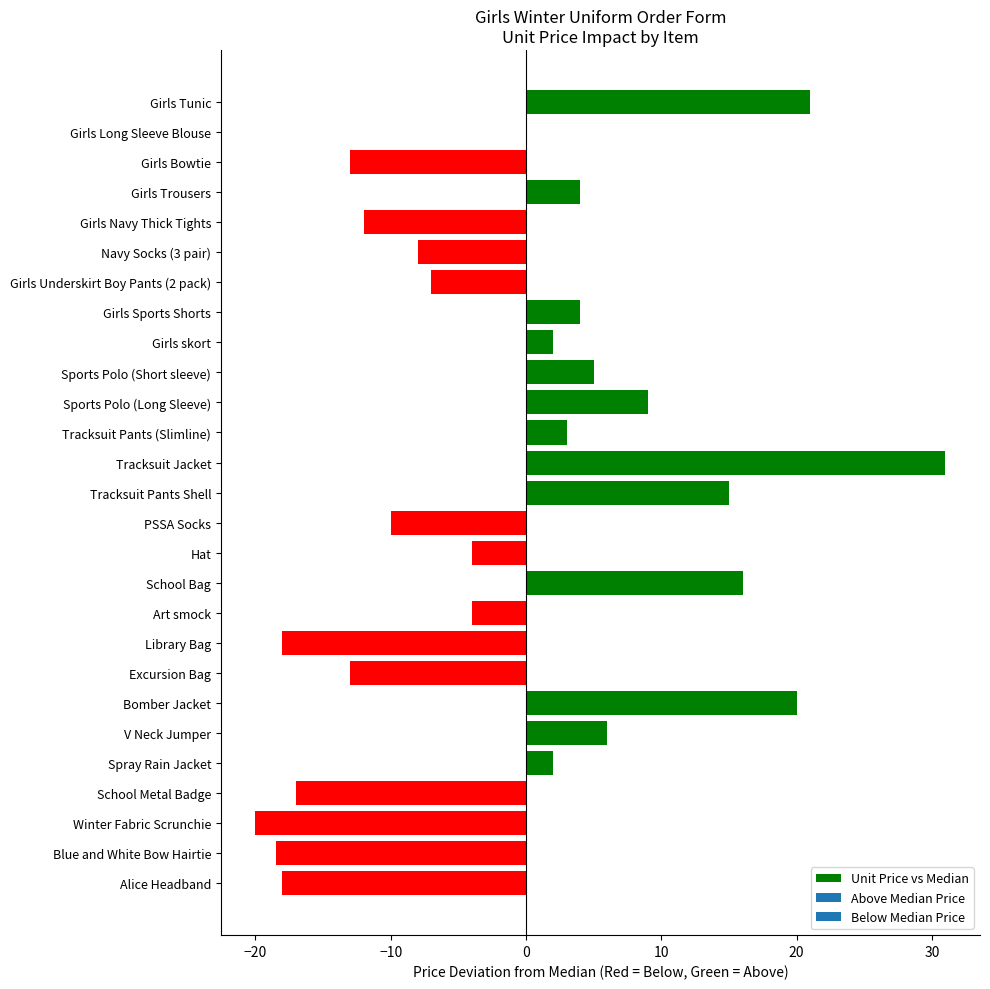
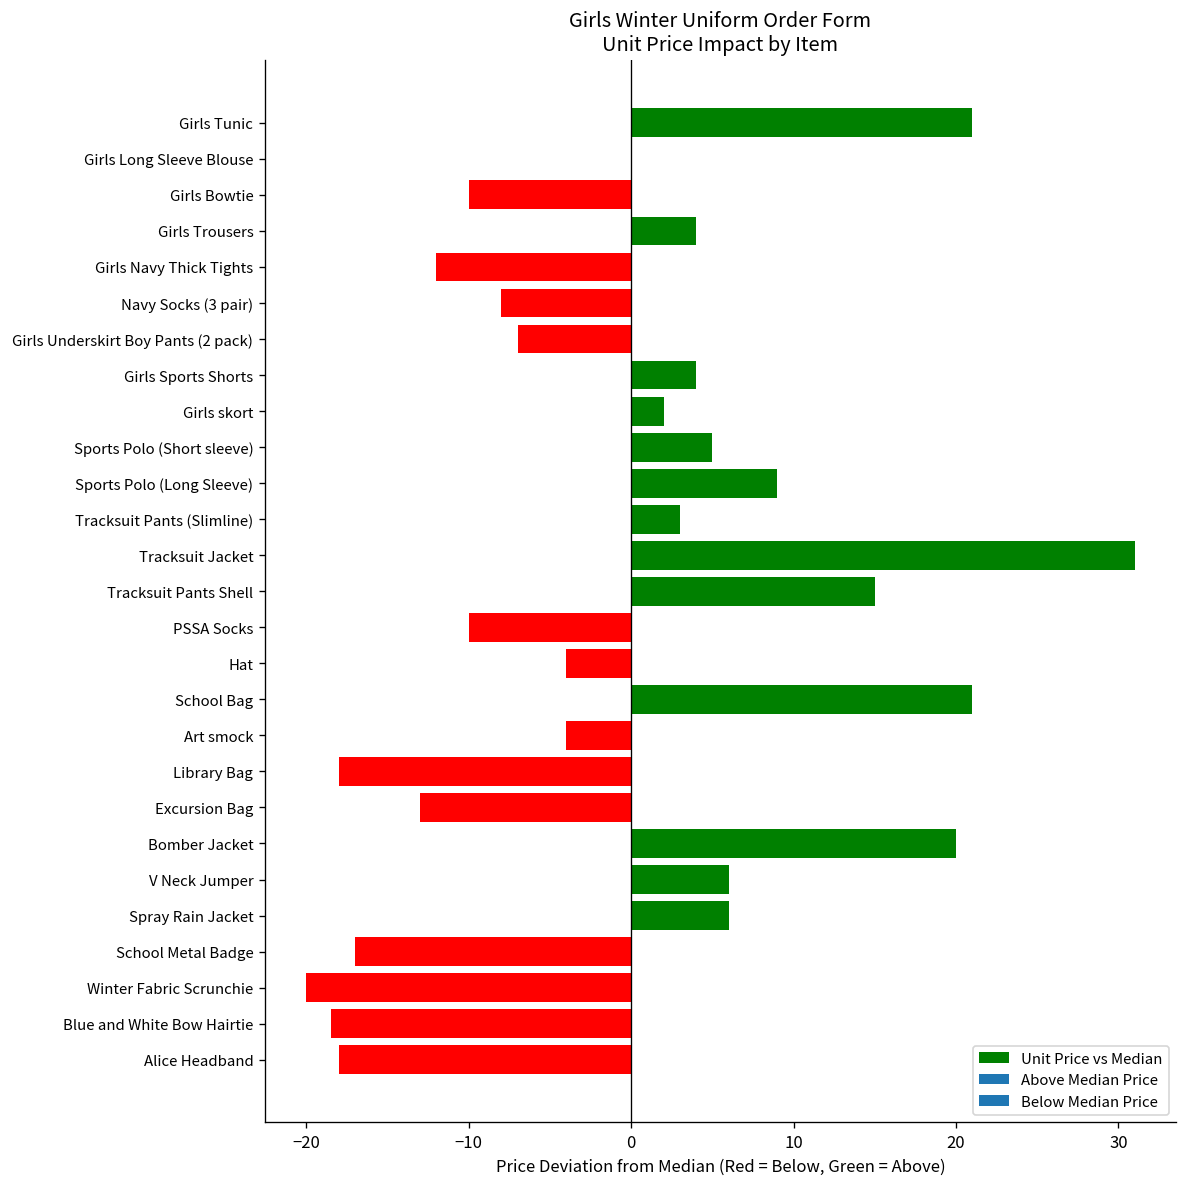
  {
    "Girls Tunic": 21.0,
    "Girls Long Sleeve Blouse": 0.0,
-   "Girls Bowtie": -13.0,
+   "Girls Bowtie": -10.0,
    "Girls Trousers": 4.0,
    "Girls Navy Thick Tights": -12.0,
    "Navy Socks (3 pair)": -8.0,
    "Girls Underskirt Boy Pants (2 pack)": -7.0,
    "Girls Sports Shorts": 4.0,
    "Girls skort": 2.0,
    "Sports Polo (Short sleeve)": 5.0,
    "Sports Polo (Long Sleeve)": 9.0,
    "Tracksuit Pants (Slimline)": 3.0,
    "Tracksuit Jacket": 31.0,
    "Tracksuit Pants Shell": 15.0,
    "PSSA Socks": -10.0,
    "Hat": -4.0,
-   "School Bag": 16.0,
+   "School Bag": 21.0,
    "Art smock": -4.0,
    "Library Bag": -18.0,
    "Excursion Bag": -13.0,
    "Bomber Jacket": 20.0,
    "V Neck Jumper": 6.0,
-   "Spray Rain Jacket": 2.0,
+   "Spray Rain Jacket": 6.0,
    "School Metal Badge": -17.0,
    "Winter Fabric Scrunchie": -20.0,
    "Blue and White Bow Hairtie": -18.5,
    "Alice Headband": -18.0
  }
